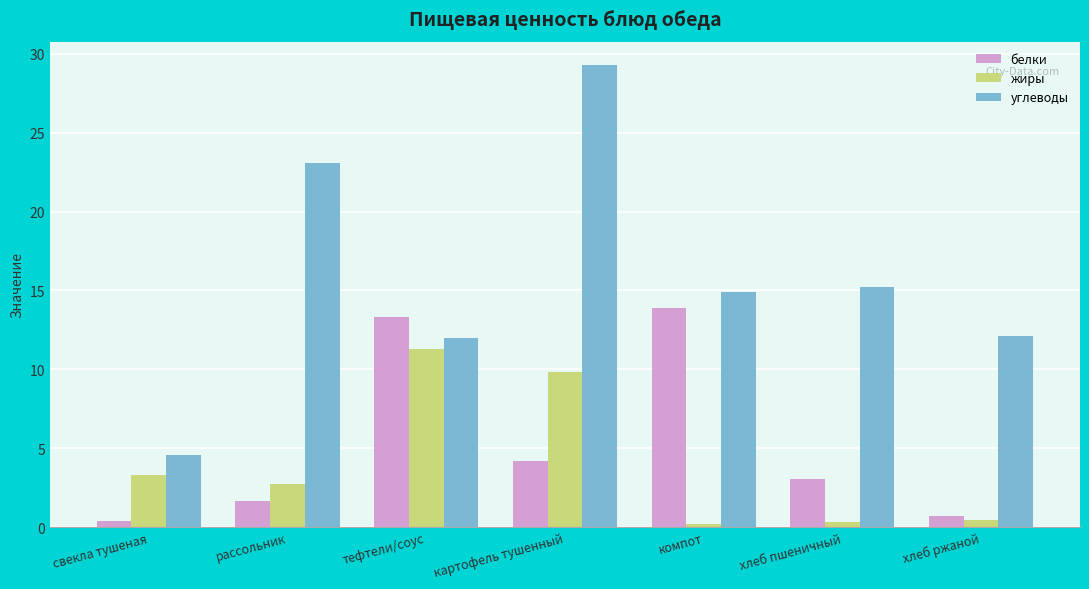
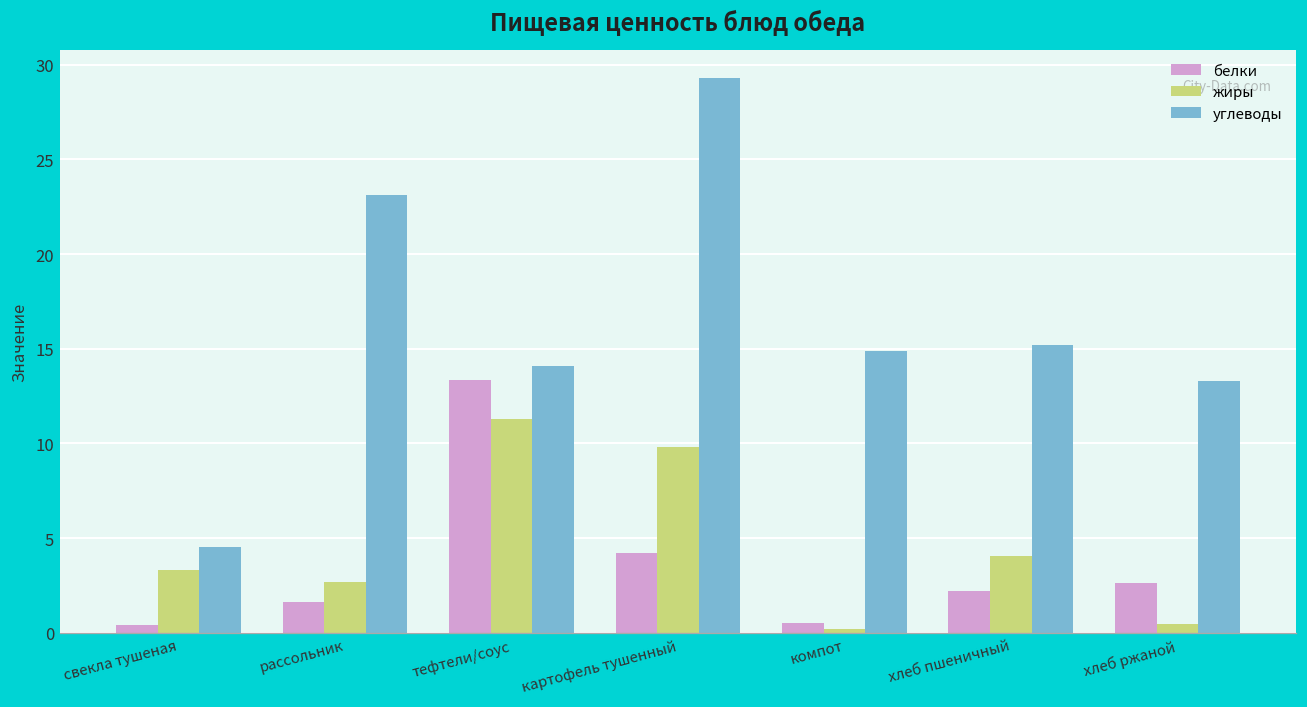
  {
    "белки": {
      "свекла тушеная": 0.4,
      "рассольник": 1.6,
      "тефтели/соус": 13.3,
      "картофель тушенный": 4.2,
-     "компот": 13.9,
-     "хлеб пшеничный": 3.0,
-     "хлеб ржаной": 0.7
+     "компот": 0.5,
+     "хлеб пшеничный": 2.2,
+     "хлеб ржаной": 2.6
    },
    "жиры": {
      "свекла тушеная": 3.3,
      "рассольник": 2.7,
      "тефтели/соус": 11.3,
      "картофель тушенный": 9.8,
      "компот": 0.2,
-     "хлеб пшеничный": 0.3,
+     "хлеб пшеничный": 4.0,
      "хлеб ржаной": 0.5
    },
    "углеводы": {
      "свекла тушеная": 4.6,
      "рассольник": 23.1,
-     "тефтели/соус": 12.0,
+     "тефтели/соус": 14.1,
      "картофель тушенный": 29.3,
      "компот": 14.9,
      "хлеб пшеничный": 15.2,
-     "хлеб ржаной": 12.1
+     "хлеб ржаной": 13.3
    }
  }
